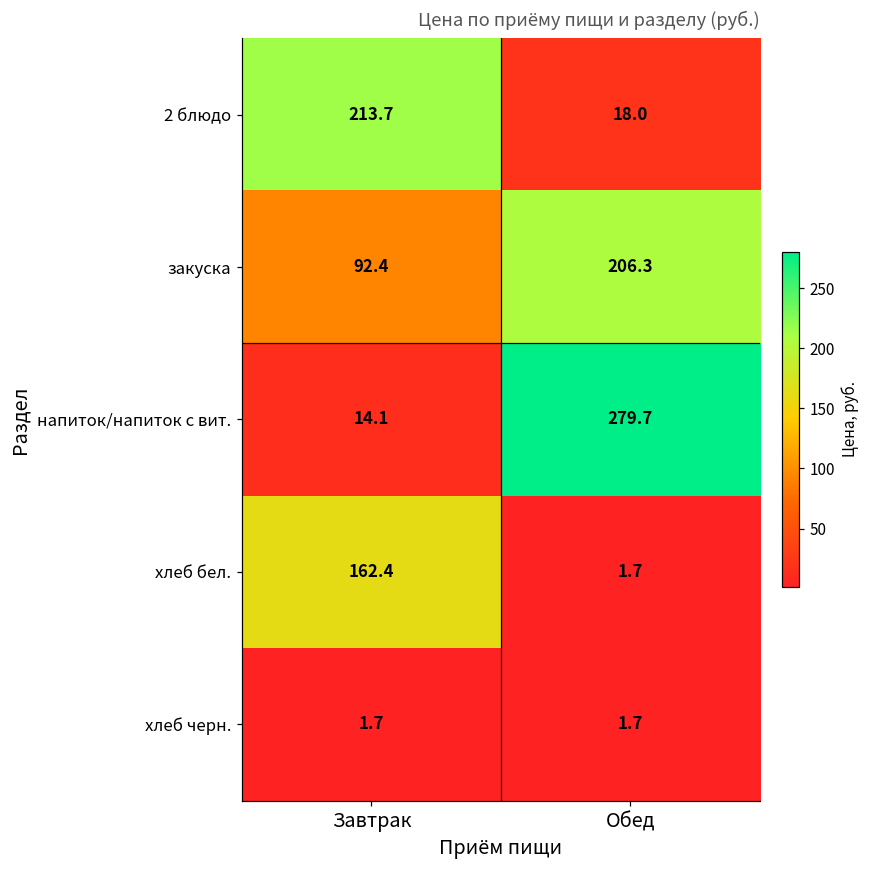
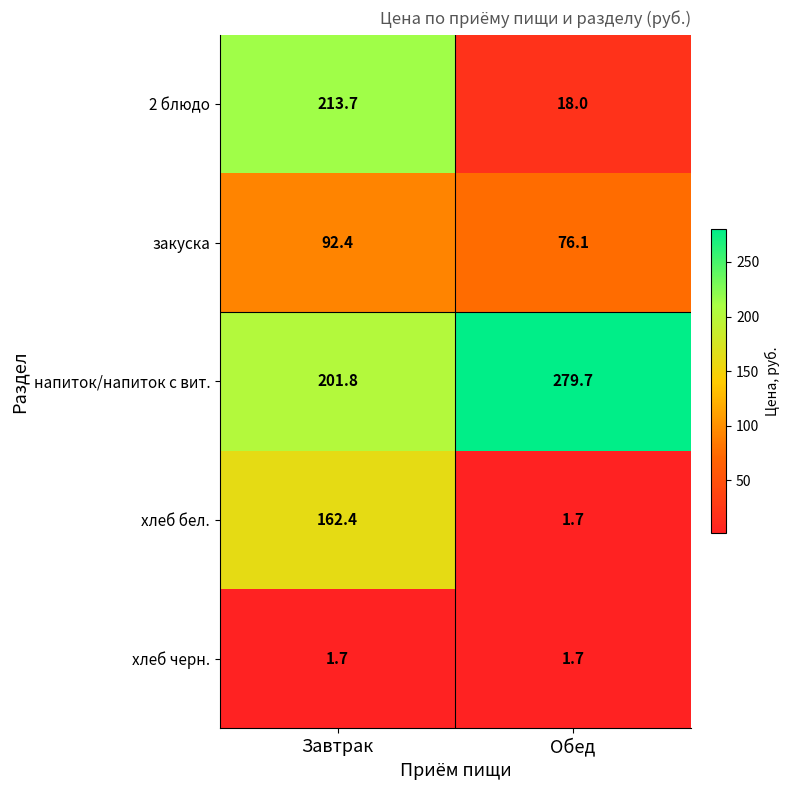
  {
    "2 блюдо": {
      "Завтрак": 213.7,
      "Обед": 18.0
    },
    "закуска": {
      "Завтрак": 92.4,
-     "Обед": 206.3
+     "Обед": 76.1
    },
    "напиток/напиток с вит.": {
-     "Завтрак": 14.1,
+     "Завтрак": 201.8,
      "Обед": 279.7
    },
    "хлеб бел.": {
      "Завтрак": 162.4,
      "Обед": 1.7
    },
    "хлеб черн.": {
      "Завтрак": 1.7,
      "Обед": 1.7
    }
  }
